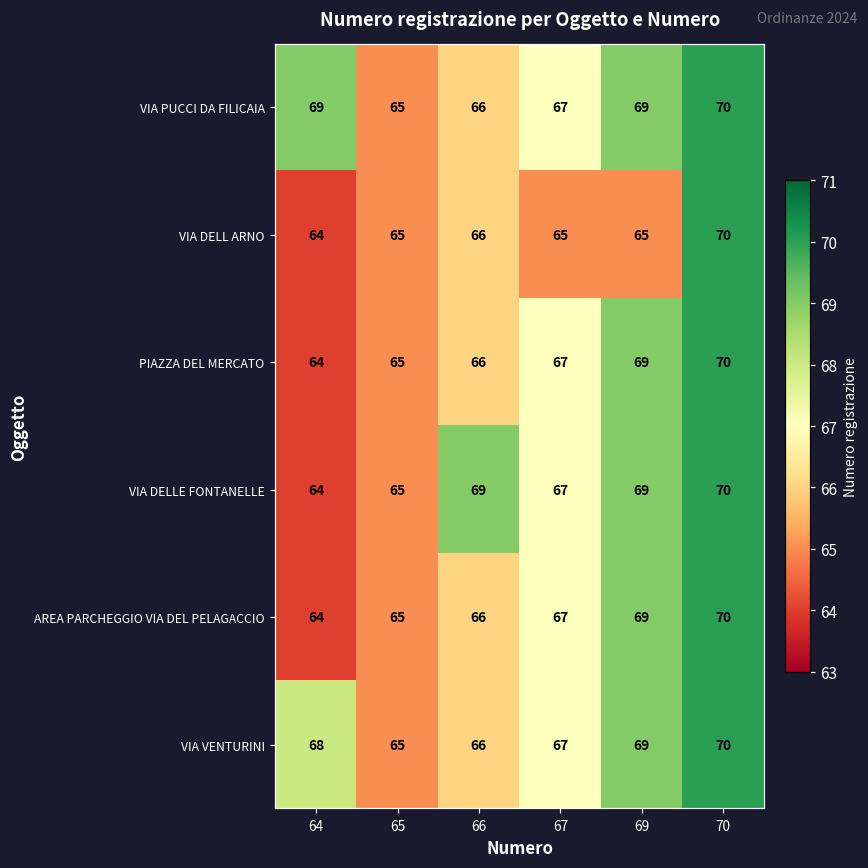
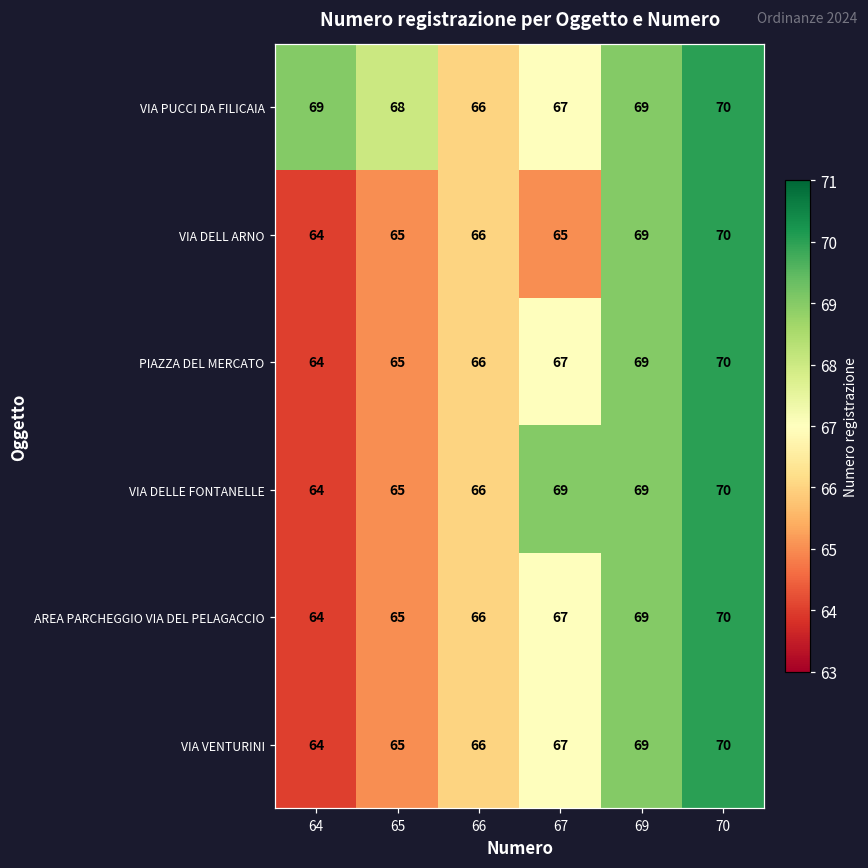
  {
    "VIA PUCCI DA FILICAIA": {
      "64": 69,
-     "65": 65,
+     "65": 68,
      "66": 66,
      "67": 67,
      "69": 69,
      "70": 70
    },
    "VIA DELL ARNO": {
      "64": 64,
      "65": 65,
      "66": 66,
      "67": 65,
-     "69": 65,
+     "69": 69,
      "70": 70
    },
    "PIAZZA DEL MERCATO": {
      "64": 64,
      "65": 65,
      "66": 66,
      "67": 67,
      "69": 69,
      "70": 70
    },
    "VIA DELLE FONTANELLE": {
      "64": 64,
      "65": 65,
-     "66": 69,
-     "67": 67,
+     "66": 66,
+     "67": 69,
      "69": 69,
      "70": 70
    },
    "AREA PARCHEGGIO VIA DEL PELAGACCIO": {
      "64": 64,
      "65": 65,
      "66": 66,
      "67": 67,
      "69": 69,
      "70": 70
    },
    "VIA VENTURINI": {
-     "64": 68,
+     "64": 64,
      "65": 65,
      "66": 66,
      "67": 67,
      "69": 69,
      "70": 70
    }
  }
